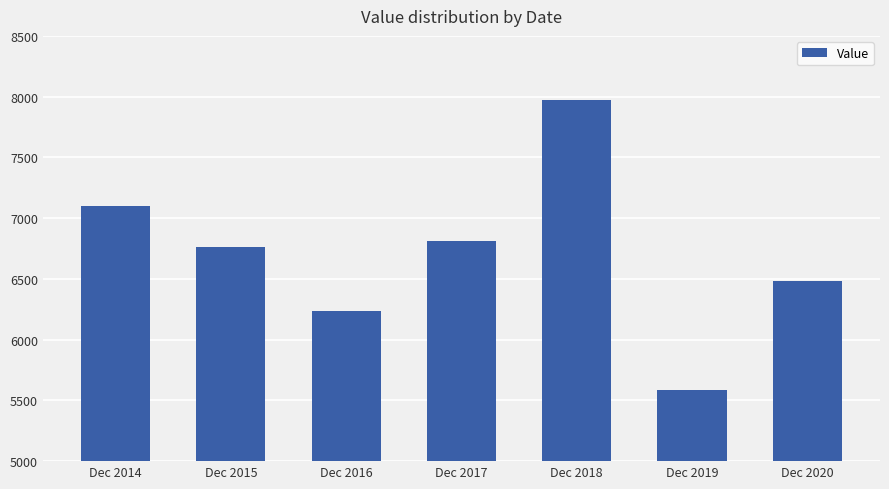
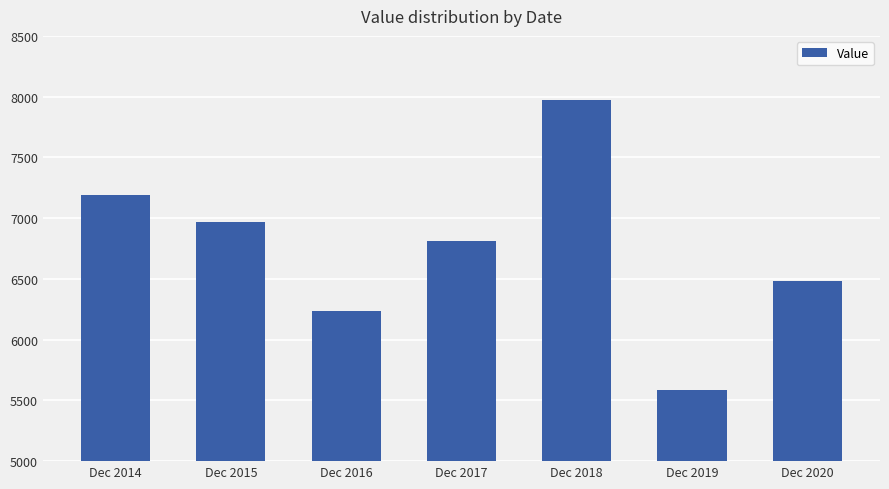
  {
-   "Dec 2014": 7100,
-   "Dec 2015": 6770,
+   "Dec 2014": 7190,
+   "Dec 2015": 6970,
    "Dec 2016": 6240,
    "Dec 2017": 6820,
    "Dec 2018": 7980,
    "Dec 2019": 5590,
    "Dec 2020": 6490
  }
